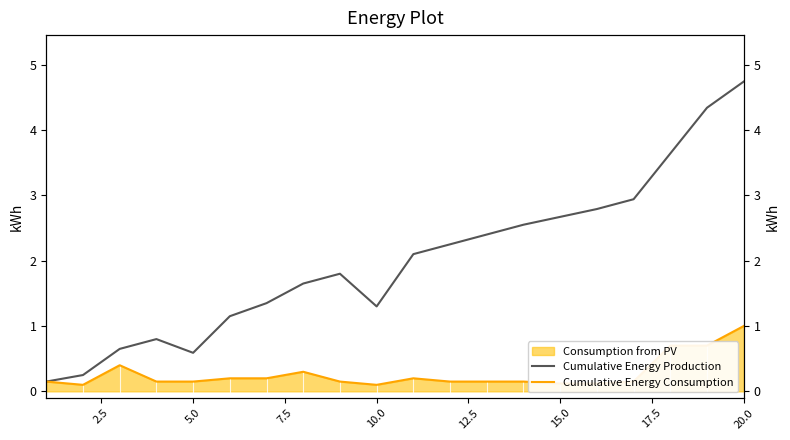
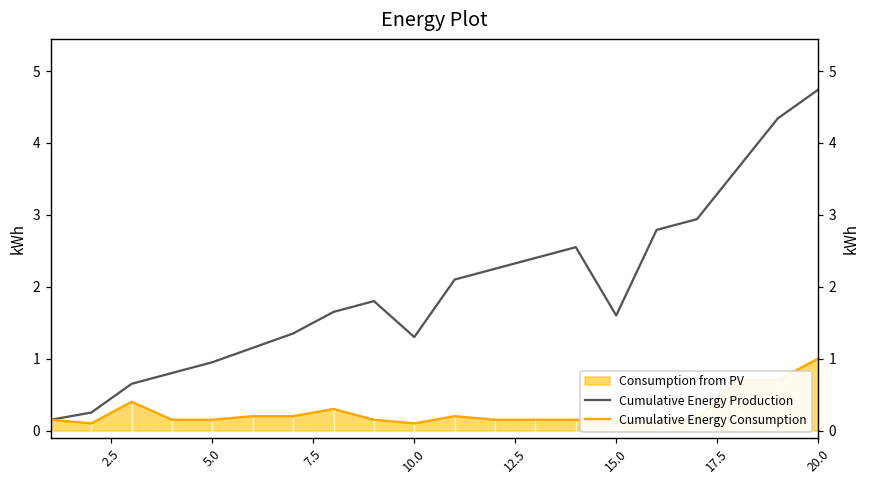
  {
    "Cumulative Energy Production": {
-     "5.0": 0.6,
+     "5.0": 1.0,
      "10.0": 1.3,
-     "15.0": 2.7,
+     "15.0": 1.6,
      "20.0": 4.7
    },
    "Consumption from PV": {
      "5.0": 0.2,
      "10.0": 0.1,
      "20.0": 1.0
    }
  }
